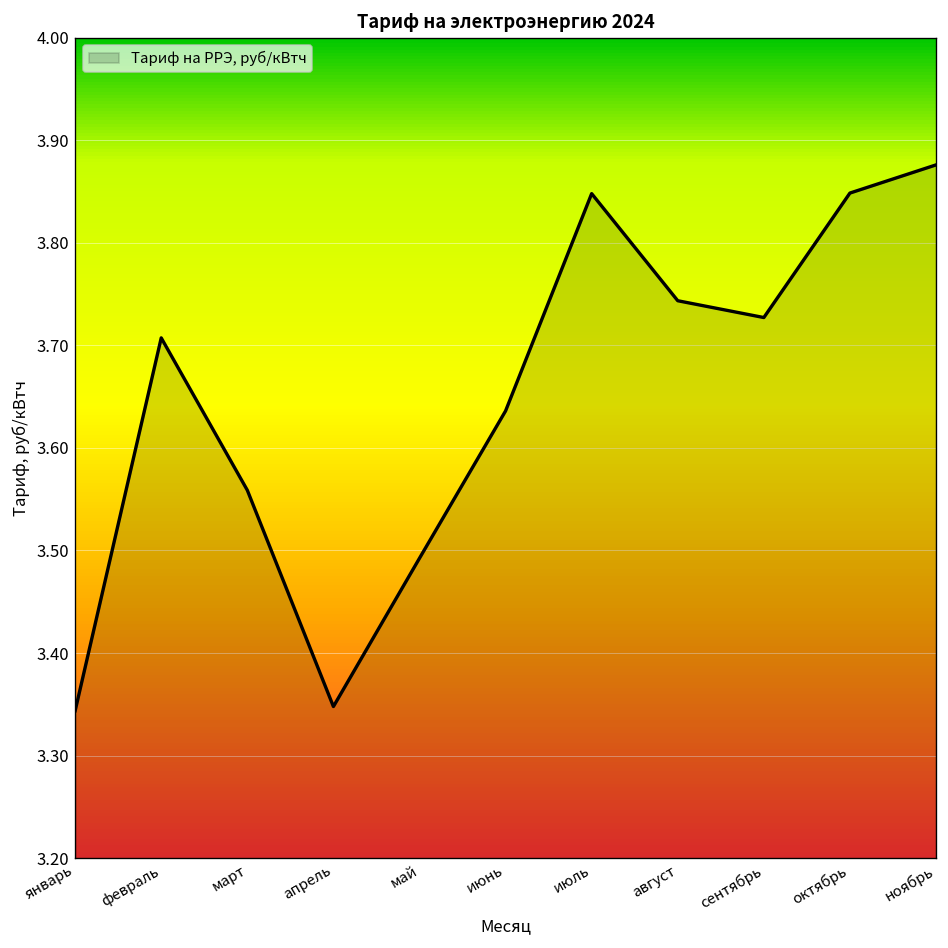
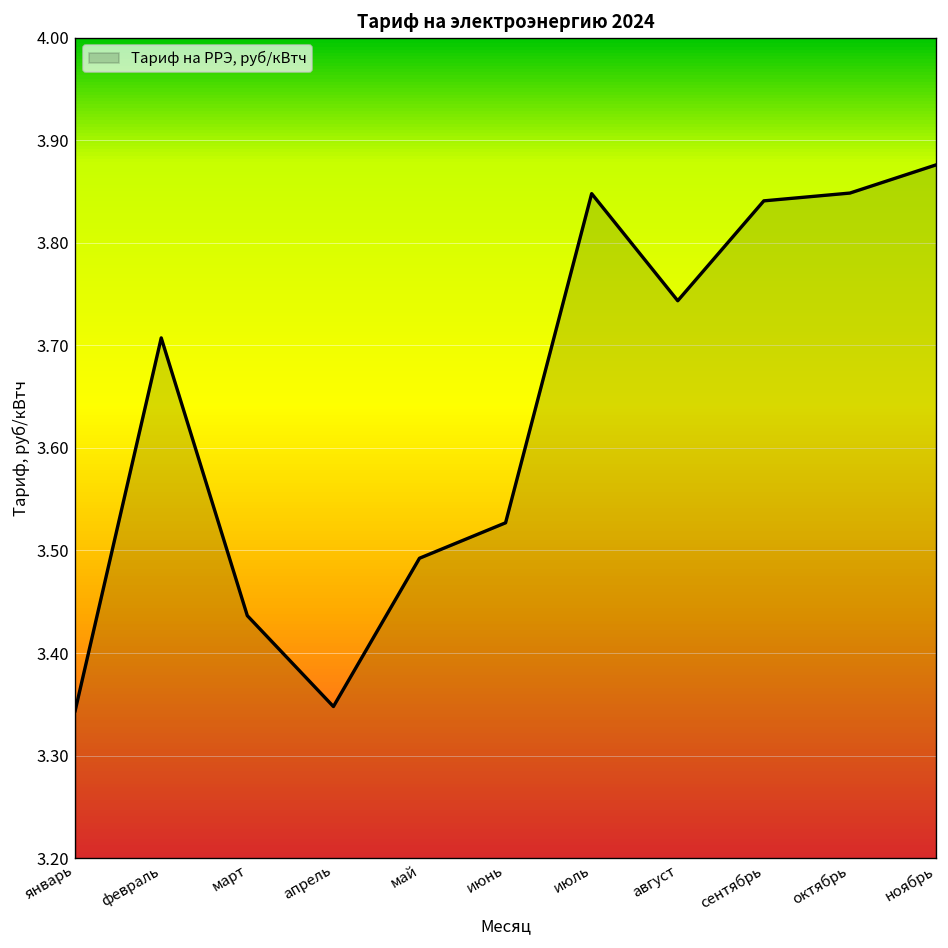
  {
    "январь": 3.34,
    "февраль": 3.71,
-   "март": 3.56,
+   "март": 3.44,
    "апрель": 3.35,
    "май": 3.49,
-   "июнь": 3.64,
+   "июнь": 3.53,
    "июль": 3.85,
    "август": 3.74,
-   "сентябрь": 3.73,
+   "сентябрь": 3.84,
    "октябрь": 3.85,
    "ноябрь": 3.88
  }
